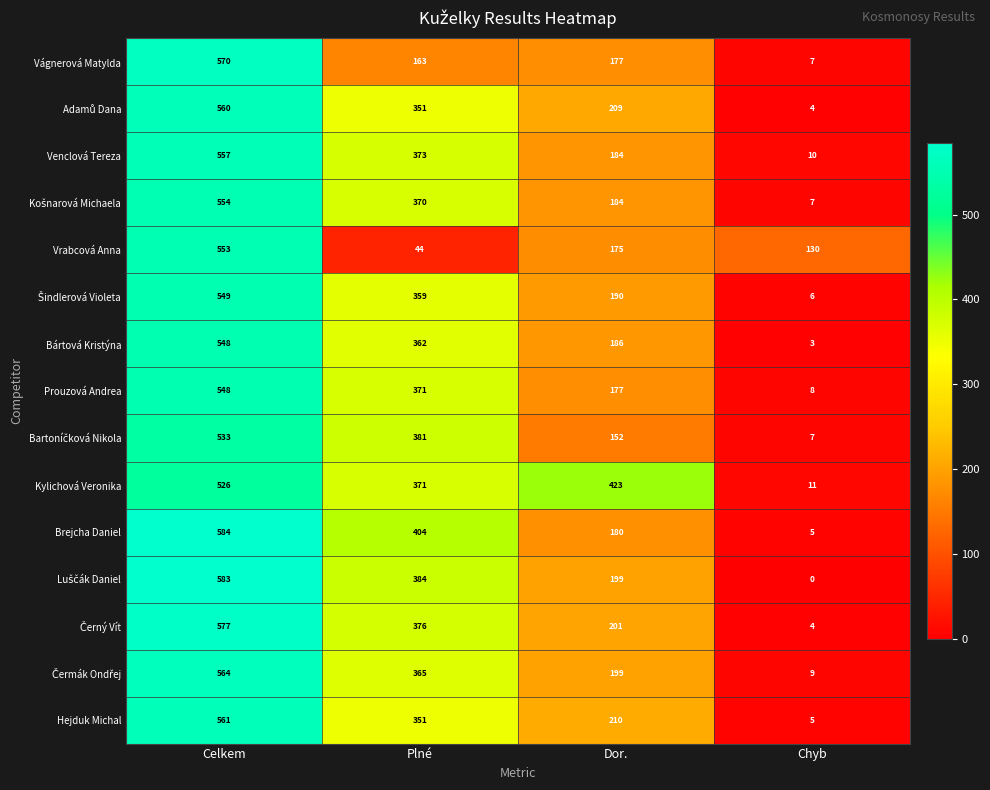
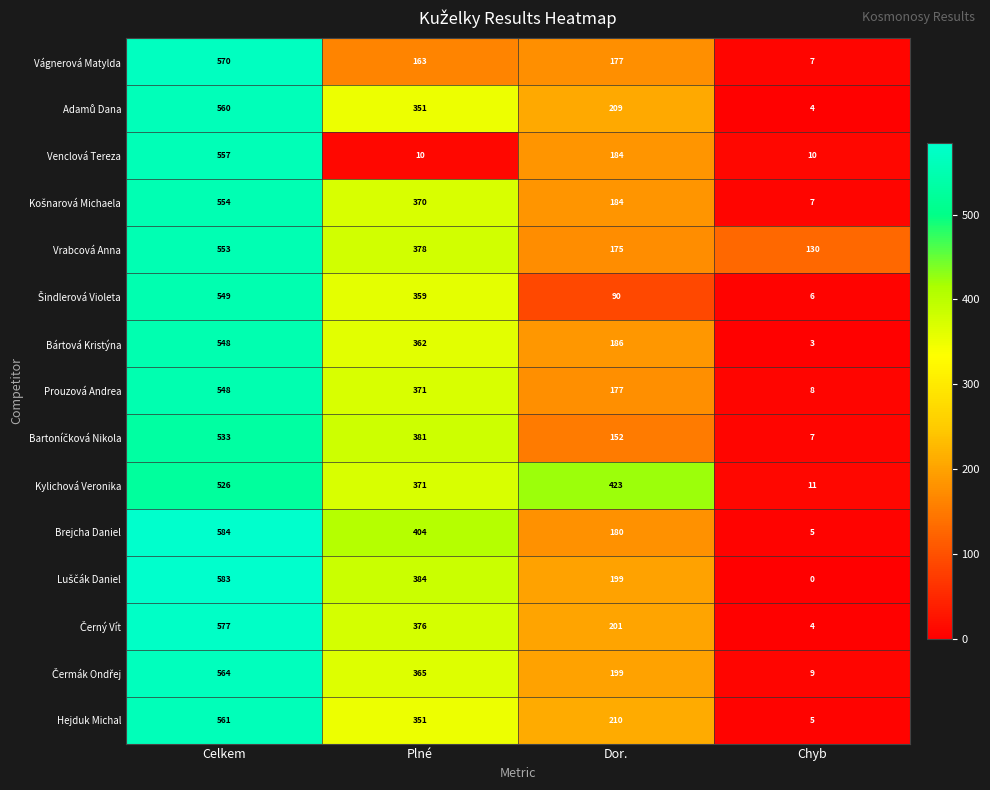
  {
    "Vágnerová Matylda": {
      "Celkem": 570,
      "Plné": 163,
      "Dor.": 177,
      "Chyb": 7
    },
    "Adamů Dana": {
      "Celkem": 560,
      "Plné": 351,
      "Dor.": 209,
      "Chyb": 4
    },
    "Venclová Tereza": {
      "Celkem": 557,
-     "Plné": 373,
+     "Plné": 10,
      "Dor.": 184,
      "Chyb": 10
    },
    "Košnarová Michaela": {
      "Celkem": 554,
      "Plné": 370,
      "Dor.": 184,
      "Chyb": 7
    },
    "Vrabcová Anna": {
      "Celkem": 553,
-     "Plné": 44,
+     "Plné": 378,
      "Dor.": 175,
      "Chyb": 130
    },
    "Šindlerová Violeta": {
      "Celkem": 549,
      "Plné": 359,
-     "Dor.": 190,
+     "Dor.": 90,
      "Chyb": 6
    },
    "Bártová Kristýna": {
      "Celkem": 548,
      "Plné": 362,
      "Dor.": 186,
      "Chyb": 3
    },
    "Prouzová Andrea": {
      "Celkem": 548,
      "Plné": 371,
      "Dor.": 177,
      "Chyb": 8
    },
    "Bartoníčková Nikola": {
      "Celkem": 533,
      "Plné": 381,
      "Dor.": 152,
      "Chyb": 7
    },
    "Kylichová Veronika": {
      "Celkem": 526,
      "Plné": 371,
      "Dor.": 423,
      "Chyb": 11
    },
    "Brejcha Daniel": {
      "Celkem": 584,
      "Plné": 404,
      "Dor.": 180,
      "Chyb": 5
    },
    "Luščák Daniel": {
      "Celkem": 583,
      "Plné": 384,
      "Dor.": 199,
      "Chyb": 0
    },
    "Černý Vít": {
      "Celkem": 577,
      "Plné": 376,
      "Dor.": 201,
      "Chyb": 4
    },
    "Čermák Ondřej": {
      "Celkem": 564,
      "Plné": 365,
      "Dor.": 199,
      "Chyb": 9
    },
    "Hejduk Michal": {
      "Celkem": 561,
      "Plné": 351,
      "Dor.": 210,
      "Chyb": 5
    }
  }
